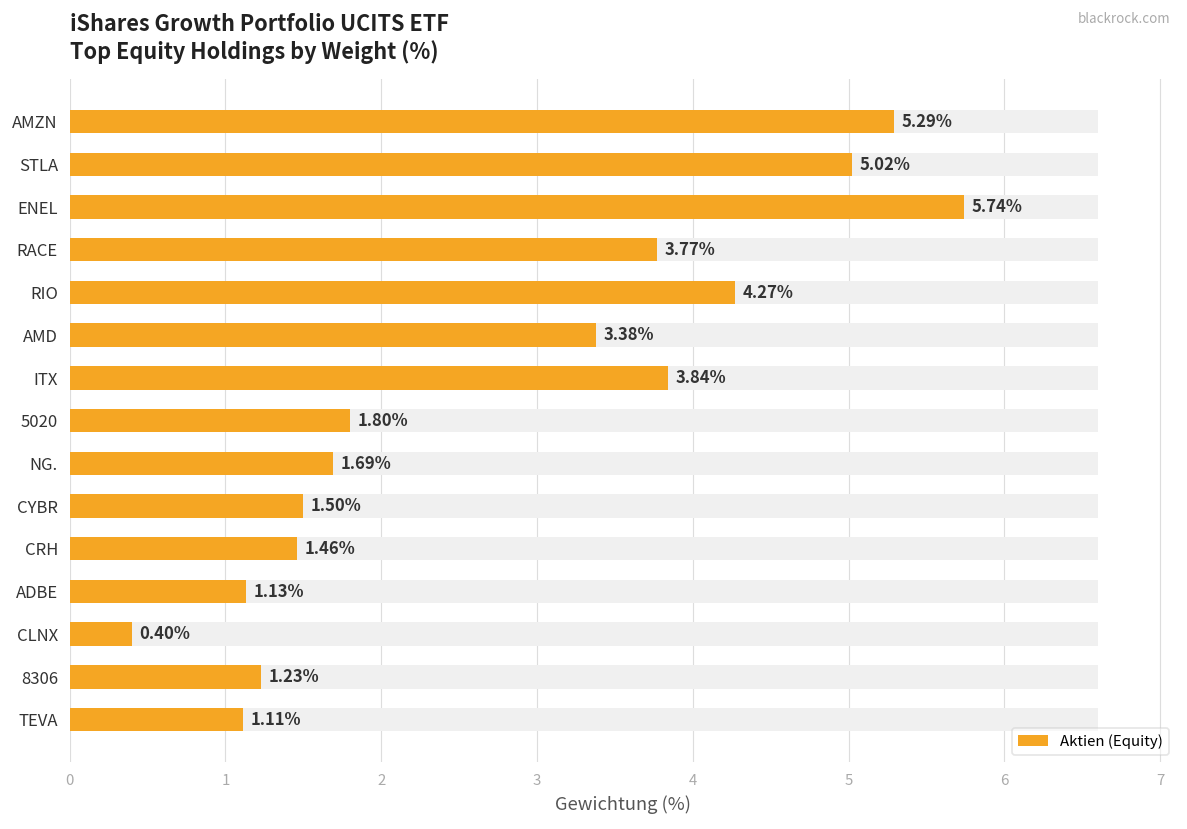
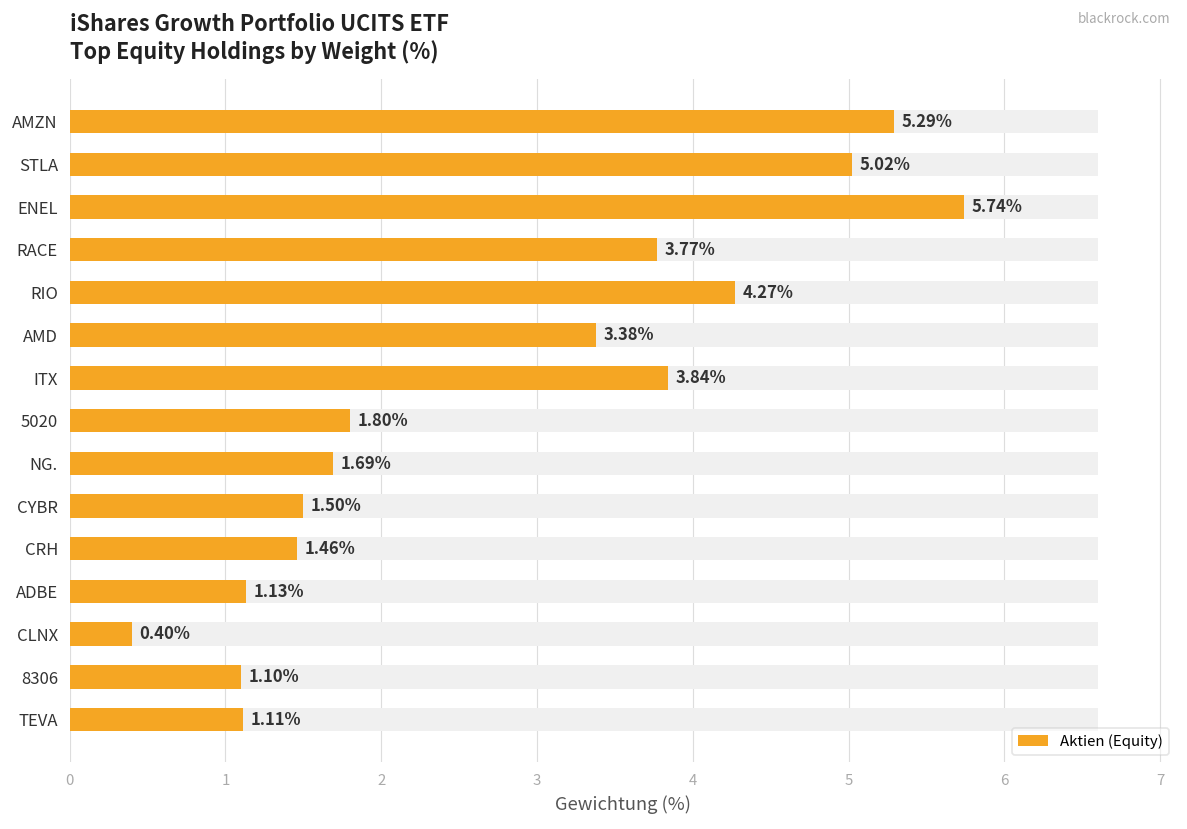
  {
    "Aktien (Equity)": {
-     "8306": "1.23%"
+     "8306": "1.10%"
    }
  }
